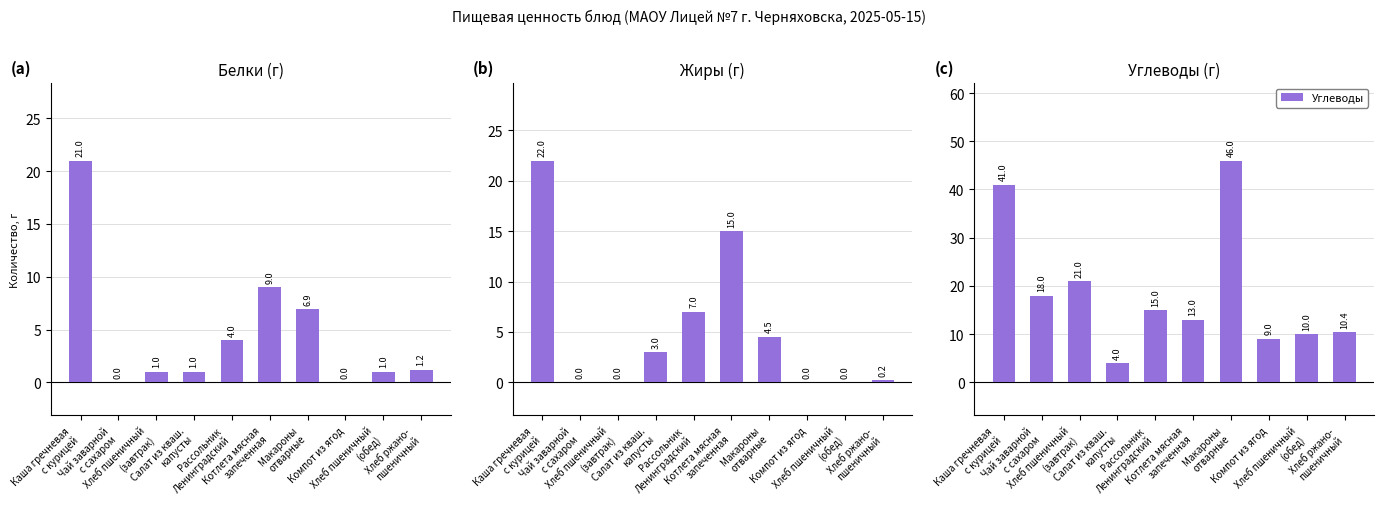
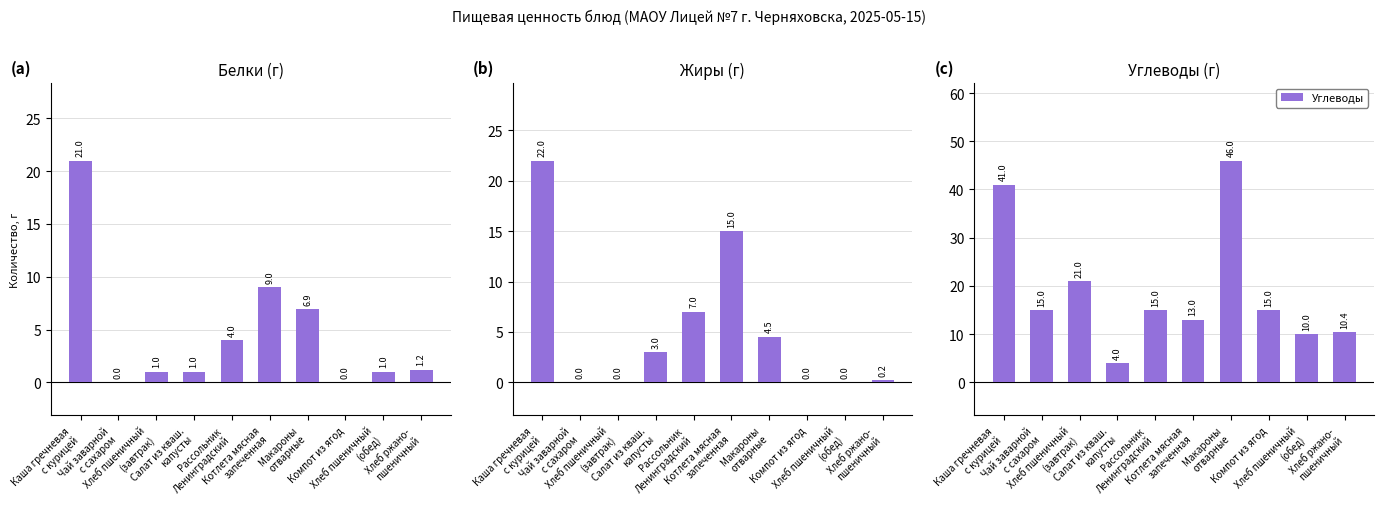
  {
    "Белки (г)": {
      "Каша гречневая с курицей": 21.0,
      "Чай заварной с сахаром": 0.0,
      "Хлеб пшеничный (завтрак)": 1.0,
      "Салат из кваш. капусты": 1.0,
      "Рассольник Ленинградский": 4.0,
      "Котлета мясная запеченная": 9.0,
      "Макароны отварные": 6.9,
      "Компот из ягод": 0.0,
      "Хлеб пшеничный (обед)": 1.0,
      "Хлеб ржано- пшеничный": 1.2
    },
    "Жиры (г)": {
      "Каша гречневая с курицей": 22.0,
      "Чай заварной с сахаром": 0.0,
      "Хлеб пшеничный (завтрак)": 0.0,
      "Салат из кваш. капусты": 3.0,
      "Рассольник Ленинградский": 7.0,
      "Котлета мясная запеченная": 15.0,
      "Макароны отварные": 4.5,
      "Компот из ягод": 0.0,
      "Хлеб пшеничный (обед)": 0.0,
      "Хлеб ржано- пшеничный": 0.2
    },
    "Углеводы (г)": {
      "Каша гречневая с курицей": 41.0,
-     "Чай заварной с сахаром": 18.0,
+     "Чай заварной с сахаром": 15.0,
      "Хлеб пшеничный (завтрак)": 21.0,
      "Салат из кваш. капусты": 4.0,
      "Рассольник Ленинградский": 15.0,
      "Котлета мясная запеченная": 13.0,
      "Макароны отварные": 46.0,
-     "Компот из ягод": 9.0,
+     "Компот из ягод": 15.0,
      "Хлеб пшеничный (обед)": 10.0,
      "Хлеб ржано- пшеничный": 10.4
    }
  }
